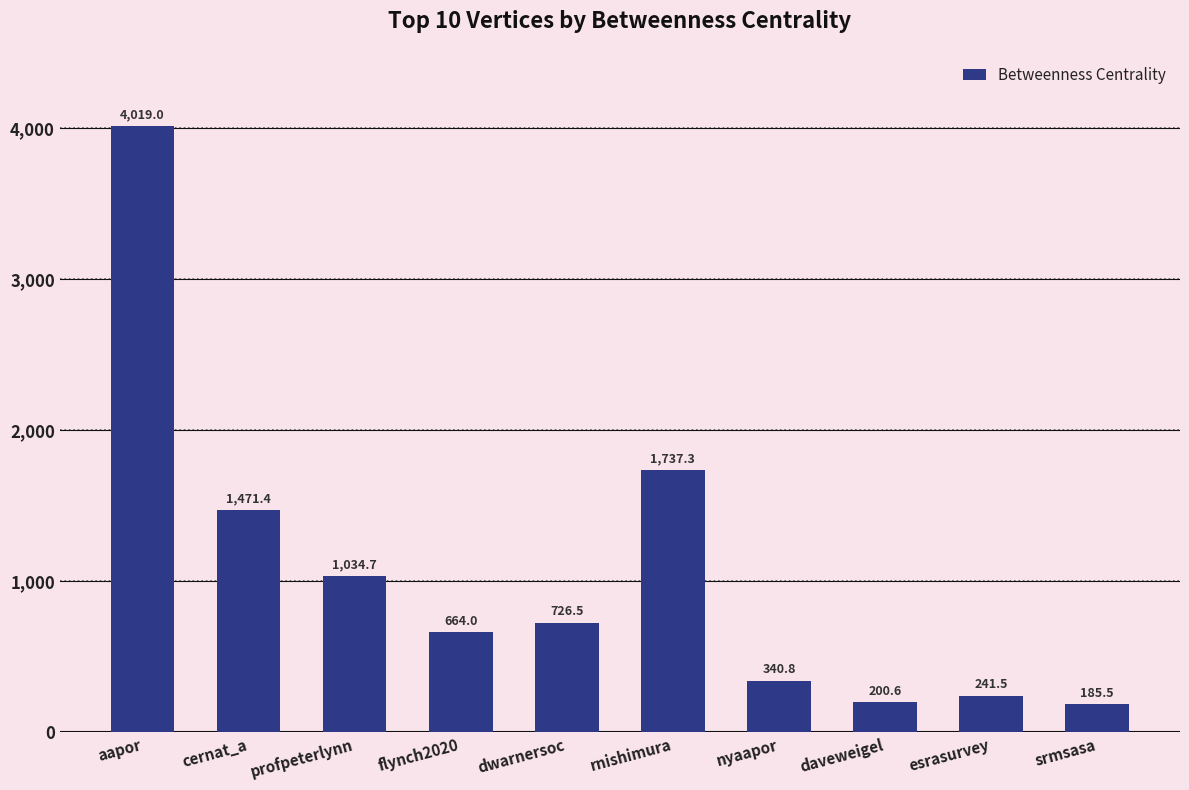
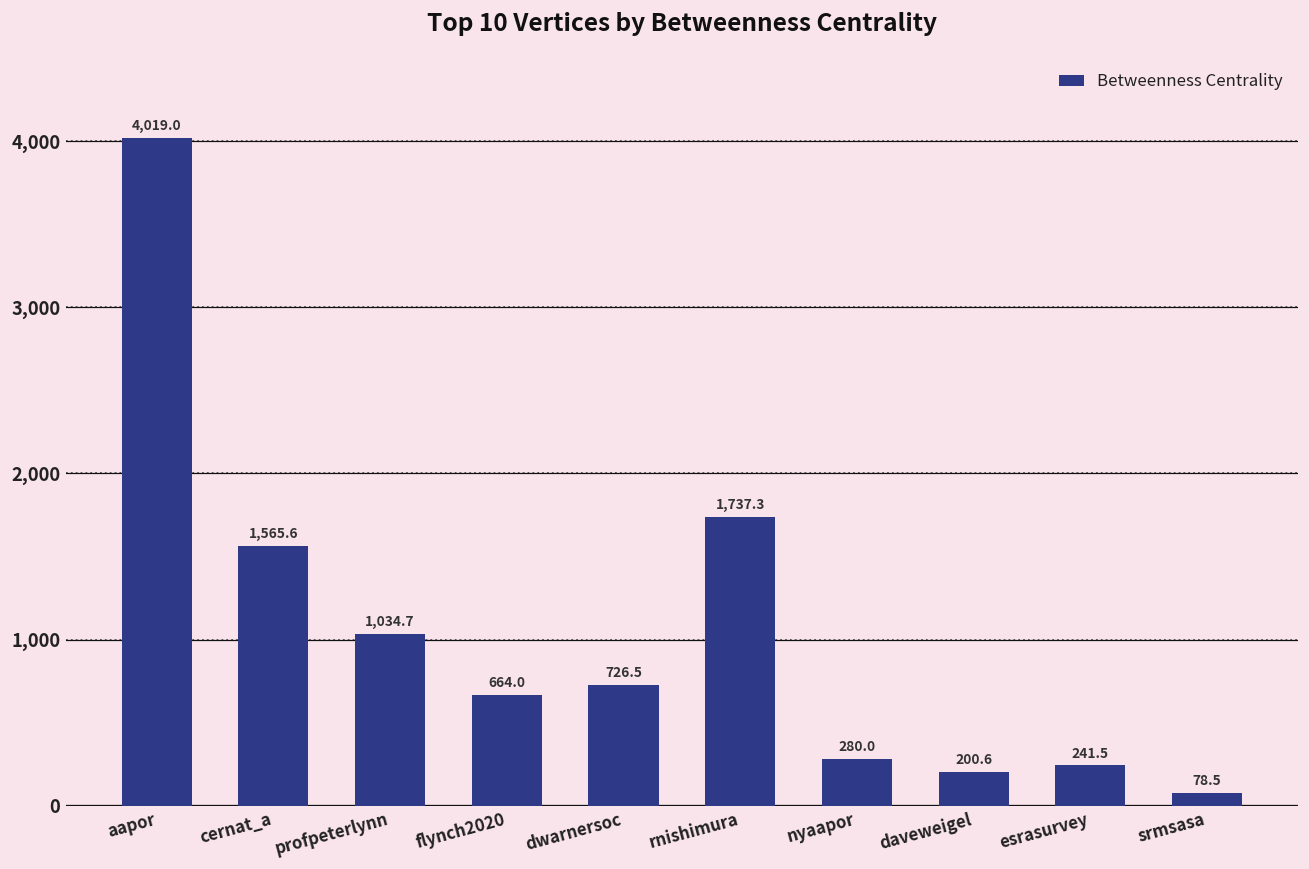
  {
    "aapor": "4,019.0",
-   "cernat_a": "1,471.4",
+   "cernat_a": "1,565.6",
    "profpeterlynn": "1,034.7",
    "flynch2020": "664.0",
    "dwarnersoc": "726.5",
    "rnishimura": "1,737.3",
-   "nyaapor": "340.8",
+   "nyaapor": "280.0",
    "daveweigel": "200.6",
    "esrasurvey": "241.5",
-   "srmsasa": "185.5"
+   "srmsasa": "78.5"
  }
